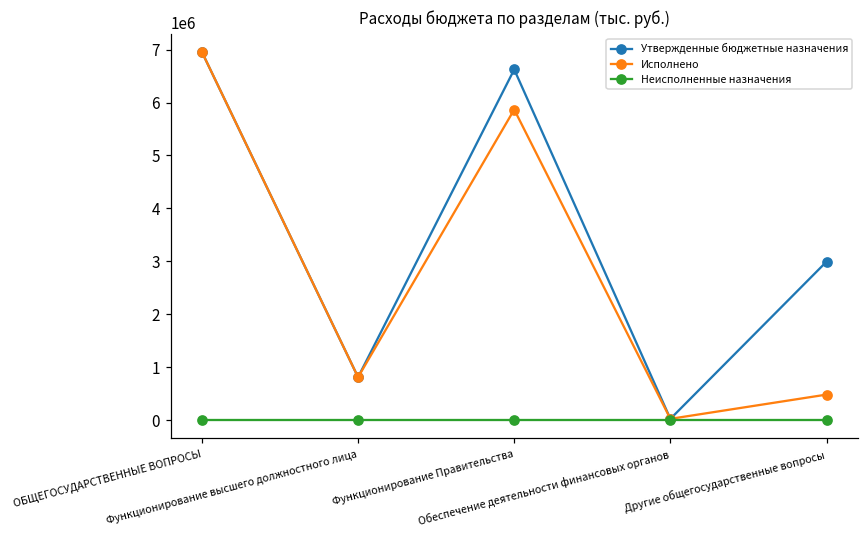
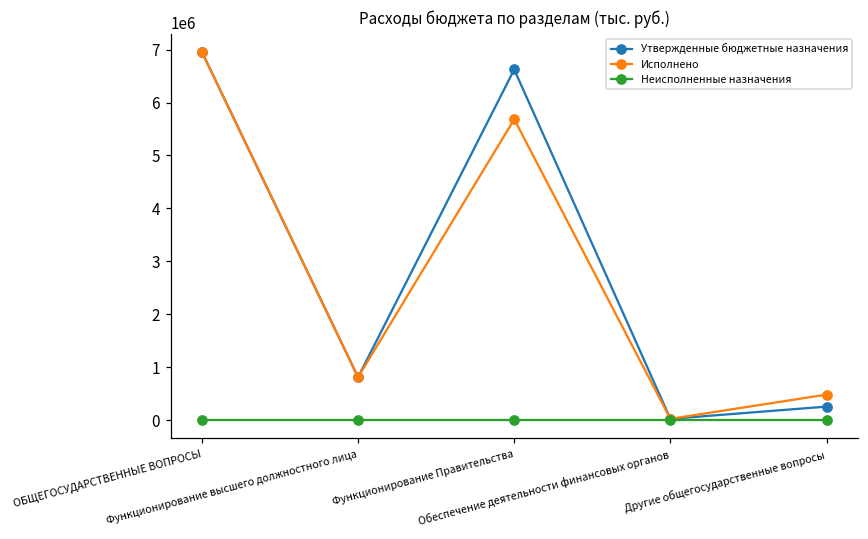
  {
    "Утвержденные бюджетные назначения": {
      "Функционирование Правительства": 6600000,
-     "Другие общегосударственные вопросы": 3000000
+     "Другие общегосударственные вопросы": 300000
    },
    "Исполнено": {
-     "Функционирование Правительства": 5900000,
+     "Функционирование Правительства": 5700000,
      "Другие общегосударственные вопросы": 500000
    },
    "Неисполненные назначения": {
      "ОБЩЕГОСУДАРСТВЕННЫЕ ВОПРОСЫ": 0,
      "Функционирование высшего должностного лица": 0,
      "Функционирование Правительства": 0,
      "Другие общегосударственные вопросы": 0
    }
  }
